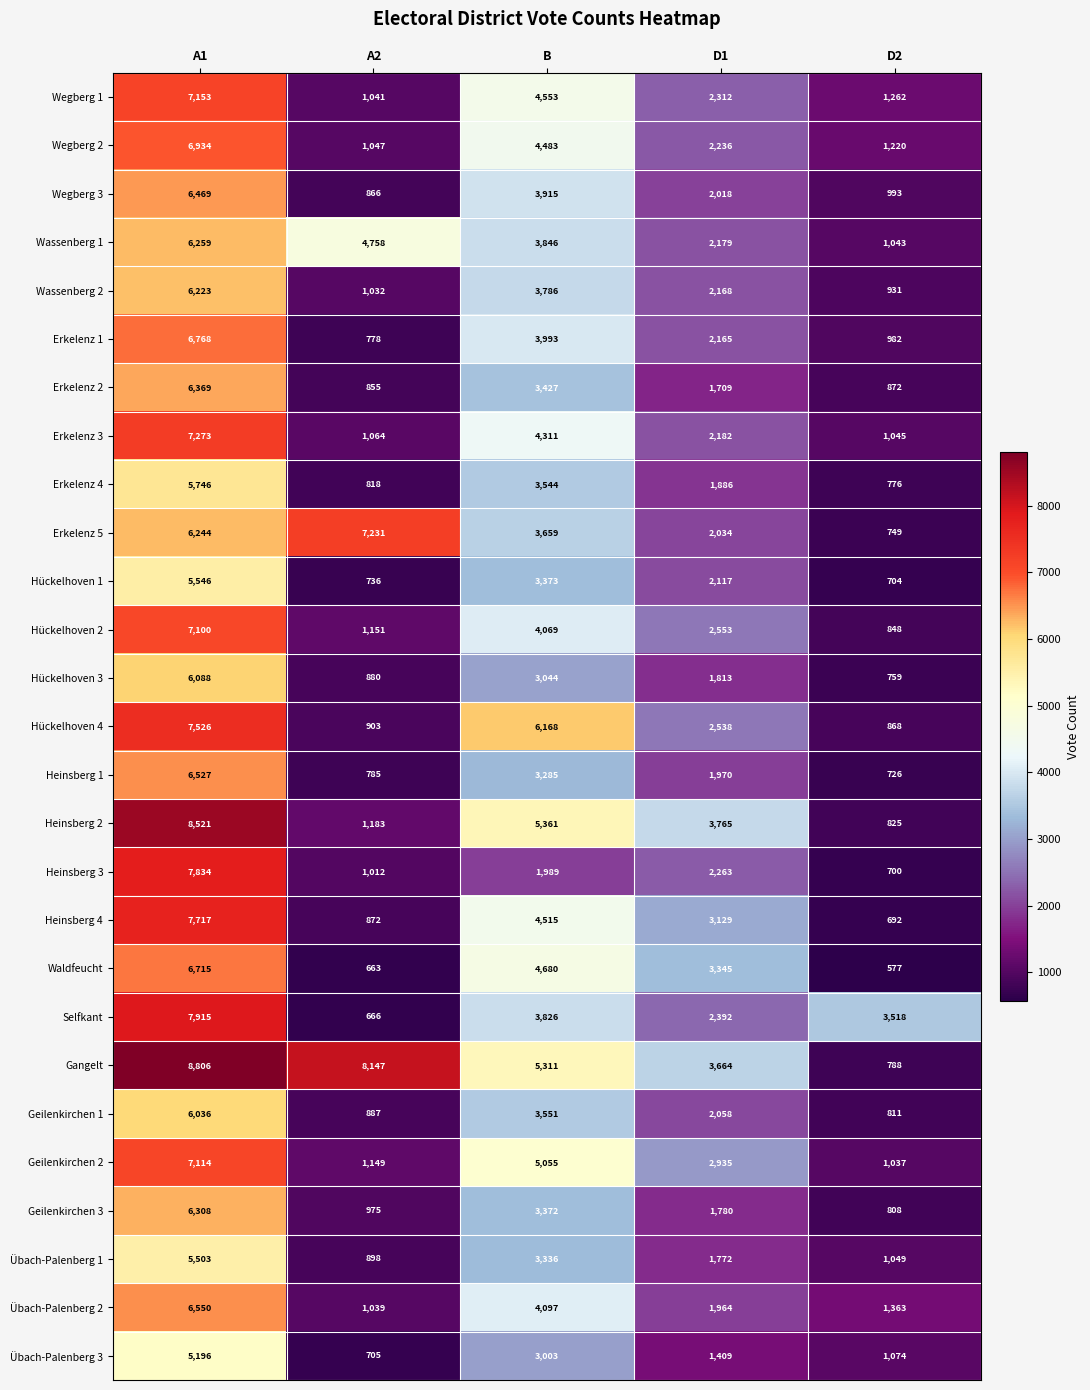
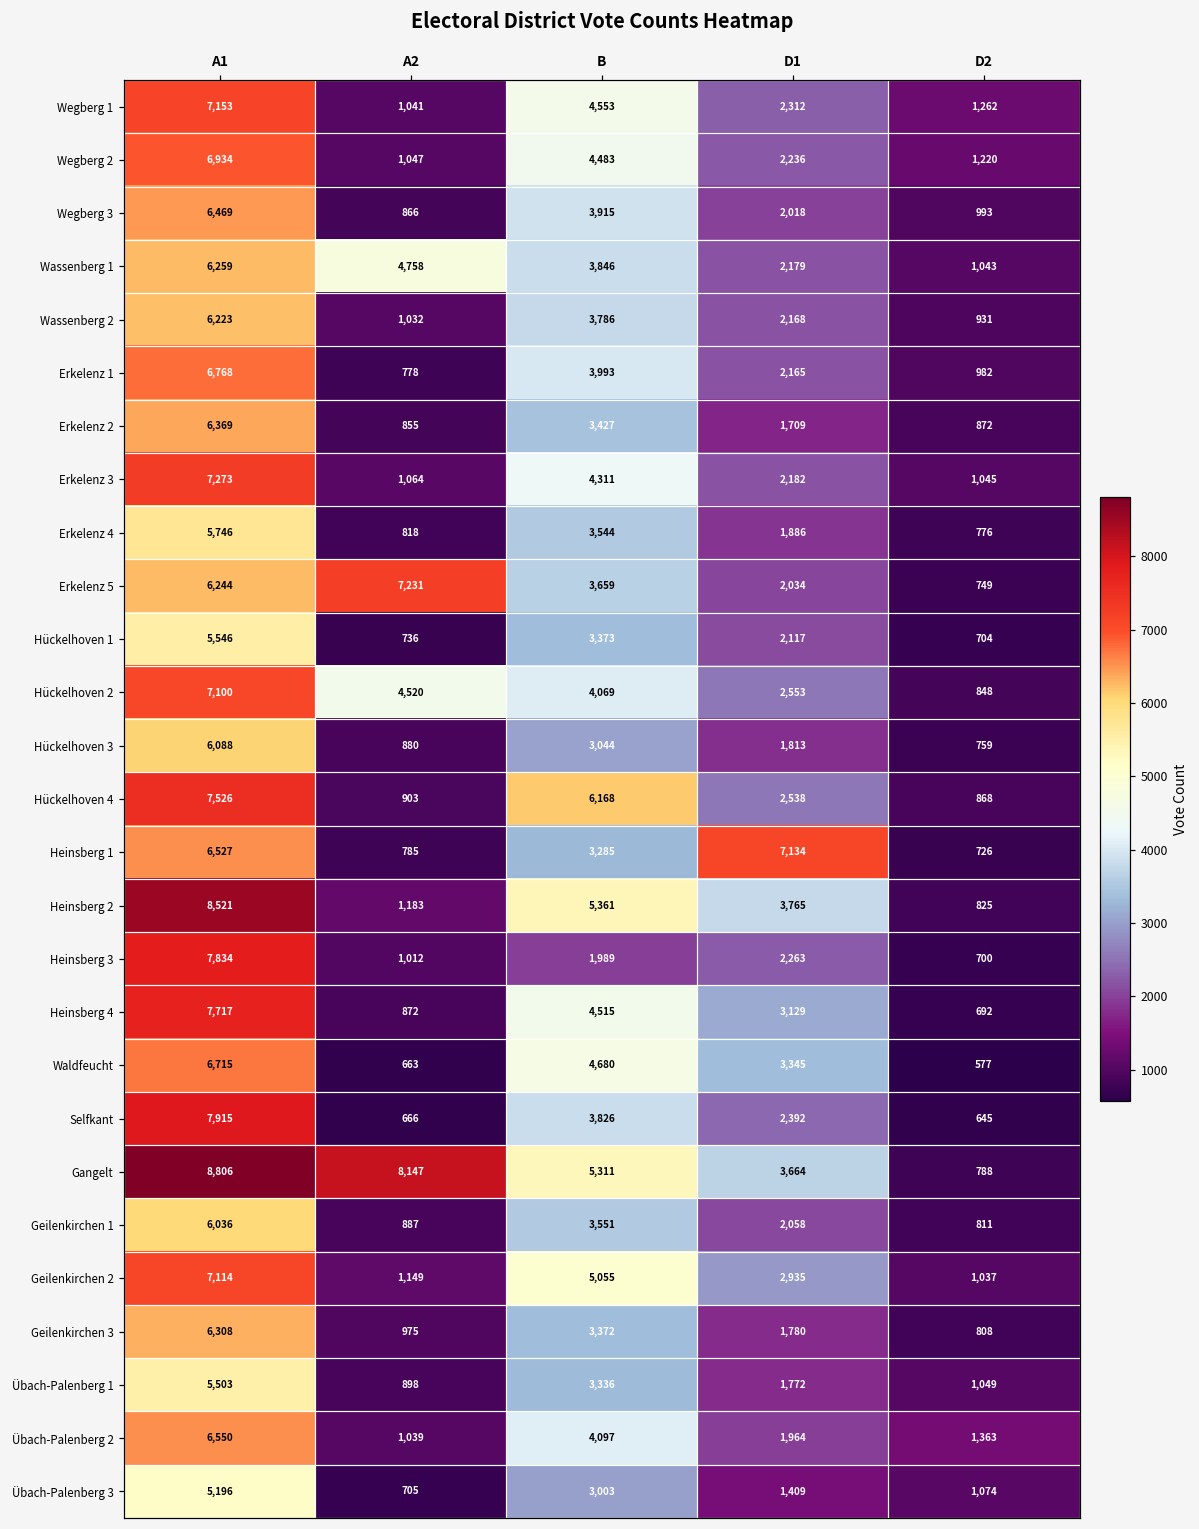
  {
    "Wegberg 1": {
      "A1": "7,153",
      "A2": "1,041",
      "B": "4,553",
      "D1": "2,312",
      "D2": "1,262"
    },
    "Wegberg 2": {
      "A1": "6,934",
      "A2": "1,047",
      "B": "4,483",
      "D1": "2,236",
      "D2": "1,220"
    },
    "Wegberg 3": {
      "A1": "6,469",
      "A2": "866",
      "B": "3,915",
      "D1": "2,018",
      "D2": "993"
    },
    "Wassenberg 1": {
      "A1": "6,259",
      "A2": "4,758",
      "B": "3,846",
      "D1": "2,179",
      "D2": "1,043"
    },
    "Wassenberg 2": {
      "A1": "6,223",
      "A2": "1,032",
      "B": "3,786",
      "D1": "2,168",
      "D2": "931"
    },
    "Erkelenz 1": {
      "A1": "6,768",
      "A2": "778",
      "B": "3,993",
      "D1": "2,165",
      "D2": "982"
    },
    "Erkelenz 2": {
      "A1": "6,369",
      "A2": "855",
      "B": "3,427",
      "D1": "1,709",
      "D2": "872"
    },
    "Erkelenz 3": {
      "A1": "7,273",
      "A2": "1,064",
      "B": "4,311",
      "D1": "2,182",
      "D2": "1,045"
    },
    "Erkelenz 4": {
      "A1": "5,746",
      "A2": "818",
      "B": "3,544",
      "D1": "1,886",
      "D2": "776"
    },
    "Erkelenz 5": {
      "A1": "6,244",
      "A2": "7,231",
      "B": "3,659",
      "D1": "2,034",
      "D2": "749"
    },
    "Hückelhoven 1": {
      "A1": "5,546",
      "A2": "736",
      "B": "3,373",
      "D1": "2,117",
      "D2": "704"
    },
    "Hückelhoven 2": {
      "A1": "7,100",
-     "A2": "1,151",
+     "A2": "4,520",
      "B": "4,069",
      "D1": "2,553",
      "D2": "848"
    },
    "Hückelhoven 3": {
      "A1": "6,088",
      "A2": "880",
      "B": "3,044",
      "D1": "1,813",
      "D2": "759"
    },
    "Hückelhoven 4": {
      "A1": "7,526",
      "A2": "903",
      "B": "6,168",
      "D1": "2,538",
      "D2": "868"
    },
    "Heinsberg 1": {
      "A1": "6,527",
      "A2": "785",
      "B": "3,285",
-     "D1": "1,970",
+     "D1": "7,134",
      "D2": "726"
    },
    "Heinsberg 2": {
      "A1": "8,521",
      "A2": "1,183",
      "B": "5,361",
      "D1": "3,765",
      "D2": "825"
    },
    "Heinsberg 3": {
      "A1": "7,834",
      "A2": "1,012",
      "B": "1,989",
      "D1": "2,263",
      "D2": "700"
    },
    "Heinsberg 4": {
      "A1": "7,717",
      "A2": "872",
      "B": "4,515",
      "D1": "3,129",
      "D2": "692"
    },
    "Waldfeucht": {
      "A1": "6,715",
      "A2": "663",
      "B": "4,680",
      "D1": "3,345",
      "D2": "577"
    },
    "Selfkant": {
      "A1": "7,915",
      "A2": "666",
      "B": "3,826",
      "D1": "2,392",
-     "D2": "3,518"
+     "D2": "645"
    },
    "Gangelt": {
      "A1": "8,806",
      "A2": "8,147",
      "B": "5,311",
      "D1": "3,664",
      "D2": "788"
    },
    "Geilenkirchen 1": {
      "A1": "6,036",
      "A2": "887",
      "B": "3,551",
      "D1": "2,058",
      "D2": "811"
    },
    "Geilenkirchen 2": {
      "A1": "7,114",
      "A2": "1,149",
      "B": "5,055",
      "D1": "2,935",
      "D2": "1,037"
    },
    "Geilenkirchen 3": {
      "A1": "6,308",
      "A2": "975",
      "B": "3,372",
      "D1": "1,780",
      "D2": "808"
    },
    "Übach-Palenberg 1": {
      "A1": "5,503",
      "A2": "898",
      "B": "3,336",
      "D1": "1,772",
      "D2": "1,049"
    },
    "Übach-Palenberg 2": {
      "A1": "6,550",
      "A2": "1,039",
      "B": "4,097",
      "D1": "1,964",
      "D2": "1,363"
    },
    "Übach-Palenberg 3": {
      "A1": "5,196",
      "A2": "705",
      "B": "3,003",
      "D1": "1,409",
      "D2": "1,074"
    }
  }
